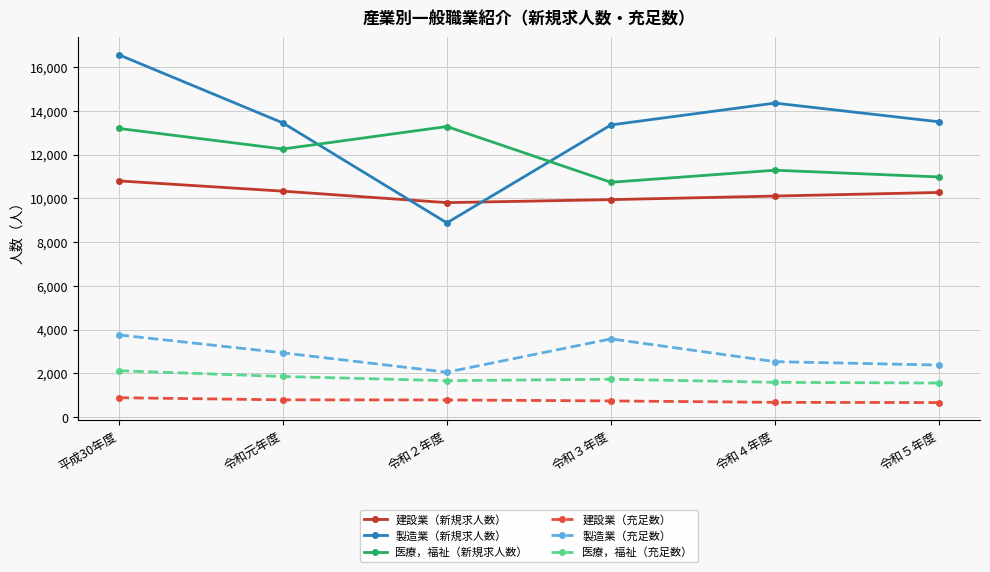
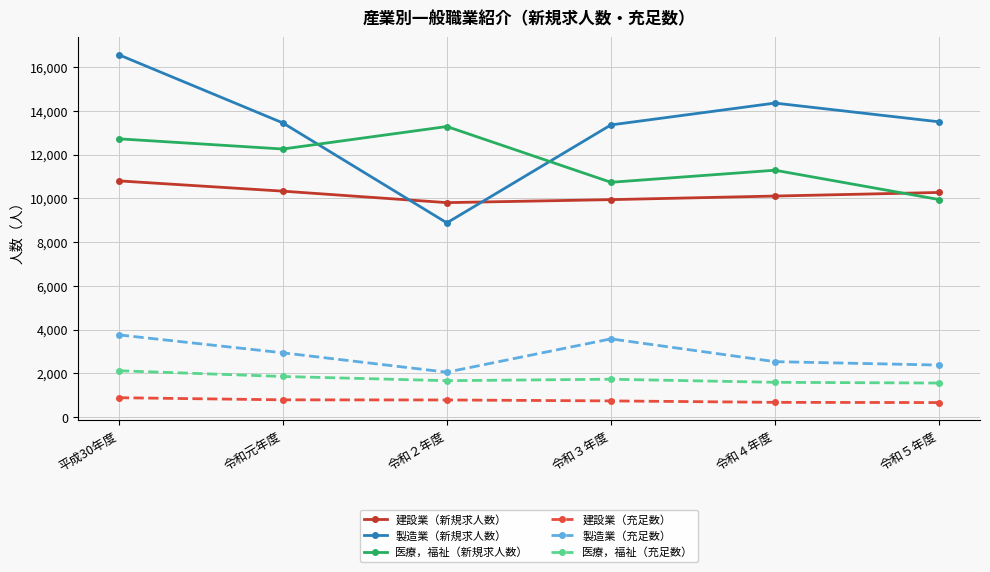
  {
    "製造業（新規求人数）": {
      "平成30年度": "16,600",
      "令和元年度": "13,400",
      "令和２年度": "8,900",
      "令和３年度": "13,400",
      "令和４年度": "14,400",
      "令和５年度": "13,500"
    },
    "医療，福祉（新規求人数）": {
-     "平成30年度": "13,200",
+     "平成30年度": "12,700",
      "令和元年度": "12,300",
      "令和２年度": "13,300",
      "令和３年度": "10,700",
      "令和４年度": "11,300",
-     "令和５年度": "11,000"
+     "令和５年度": "9,900"
    },
    "製造業（充足数）": {
      "平成30年度": "3,800",
      "令和元年度": "2,900",
      "令和２年度": "2,100",
      "令和３年度": "3,600",
      "令和４年度": "2,500",
      "令和５年度": "2,400"
    },
    "医療，福祉（充足数）": {
      "平成30年度": "2,100",
      "令和元年度": "1,900",
      "令和２年度": "1,700",
      "令和３年度": "1,700",
      "令和４年度": "1,600",
      "令和５年度": "1,600"
    }
  }
